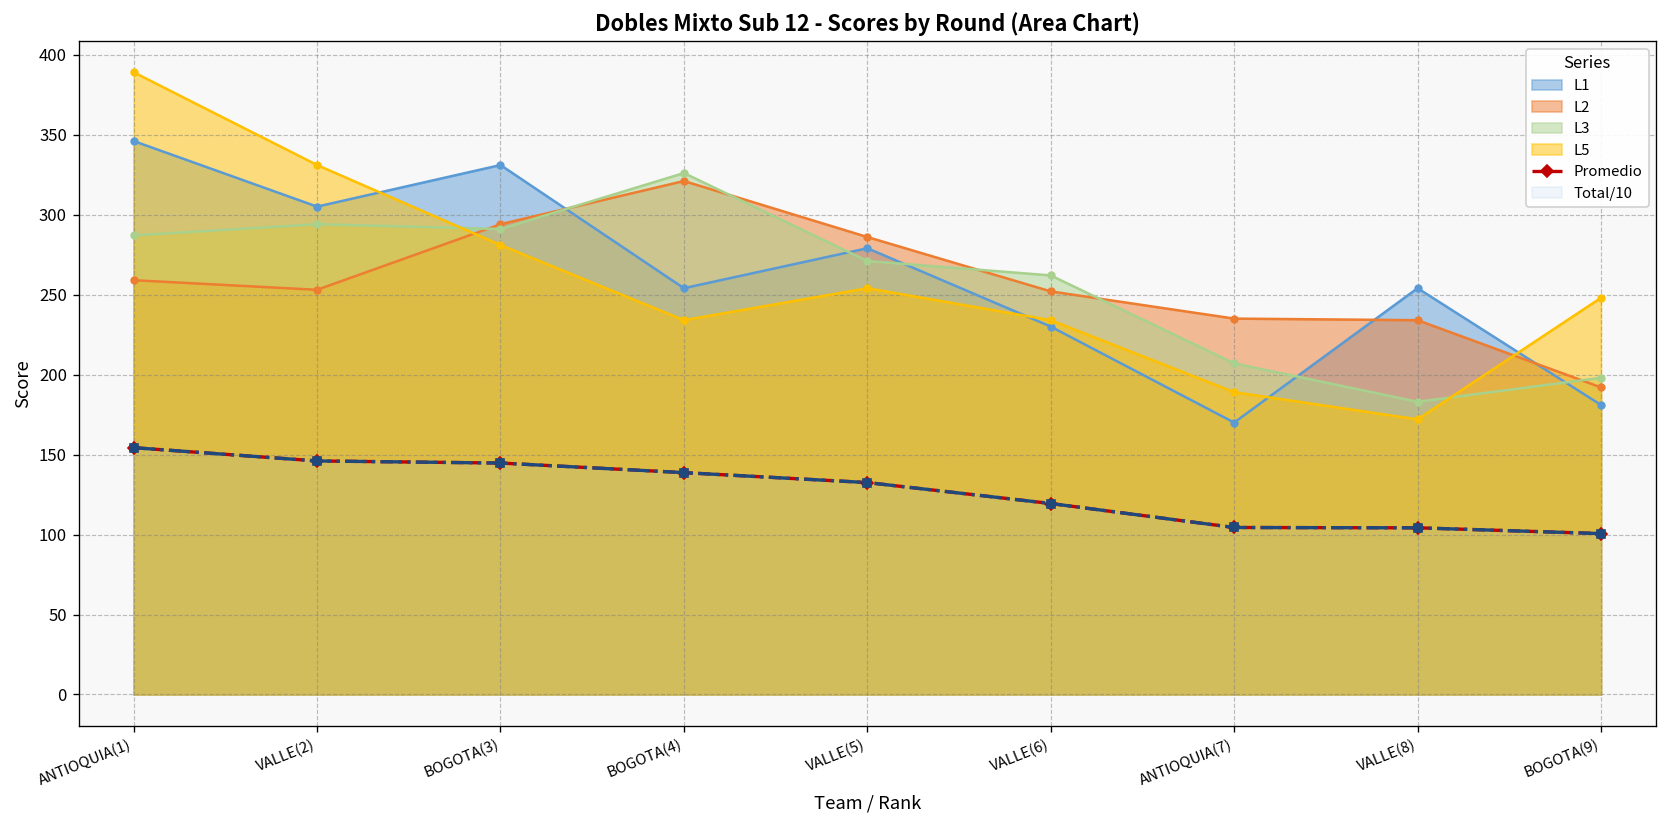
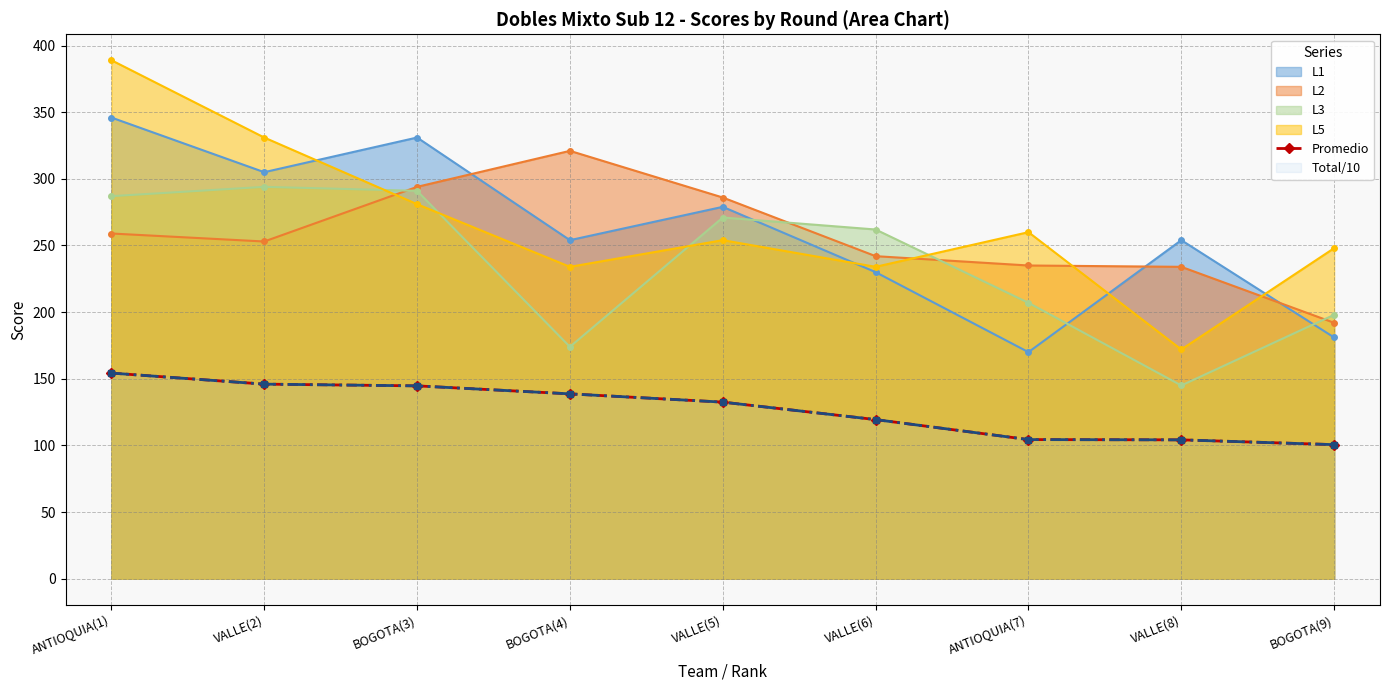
  {
    "L1": {
      "ANTIOQUIA(1)": 346,
      "VALLE(2)": 305,
      "BOGOTA(3)": 331,
      "BOGOTA(4)": 254,
      "VALLE(5)": 279,
      "VALLE(6)": 230,
      "ANTIOQUIA(7)": 170,
      "VALLE(8)": 254,
      "BOGOTA(9)": 181
    },
    "L2": {
      "ANTIOQUIA(1)": 259,
      "VALLE(2)": 253,
      "BOGOTA(3)": 294,
      "BOGOTA(4)": 321,
      "VALLE(5)": 286,
-     "VALLE(6)": 252,
+     "VALLE(6)": 242,
      "ANTIOQUIA(7)": 235,
      "VALLE(8)": 234,
      "BOGOTA(9)": 192
    },
    "L3": {
      "ANTIOQUIA(1)": 287,
      "VALLE(2)": 294,
      "BOGOTA(3)": 291,
-     "BOGOTA(4)": 326,
+     "BOGOTA(4)": 174,
      "VALLE(5)": 271,
      "VALLE(6)": 262,
      "ANTIOQUIA(7)": 207,
-     "VALLE(8)": 183,
+     "VALLE(8)": 145,
      "BOGOTA(9)": 198
    },
    "L5": {
      "ANTIOQUIA(1)": 389,
      "VALLE(2)": 331,
      "BOGOTA(3)": 281,
      "BOGOTA(4)": 234,
      "VALLE(5)": 254,
      "VALLE(6)": 234,
-     "ANTIOQUIA(7)": 189,
+     "ANTIOQUIA(7)": 260,
      "VALLE(8)": 172,
      "BOGOTA(9)": 248
    },
    "Total/10": {
      "ANTIOQUIA(1)": 154,
      "VALLE(2)": 146,
      "BOGOTA(3)": 145,
      "BOGOTA(4)": 139,
      "VALLE(5)": 133,
      "VALLE(6)": 119,
      "ANTIOQUIA(7)": 104,
      "VALLE(8)": 104,
      "BOGOTA(9)": 101
    }
  }
